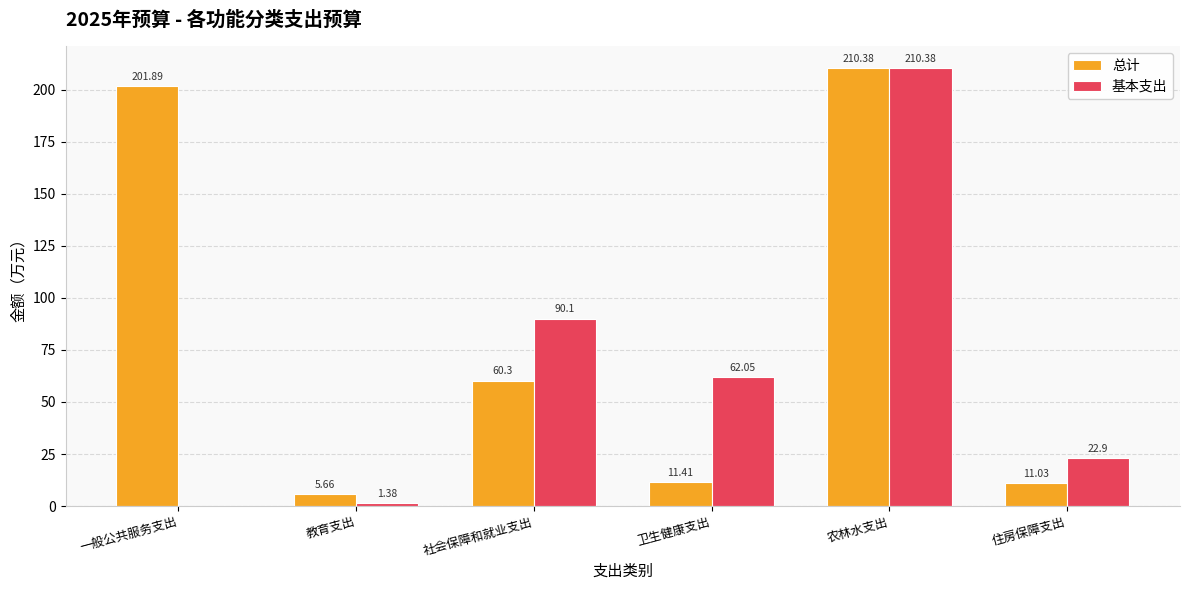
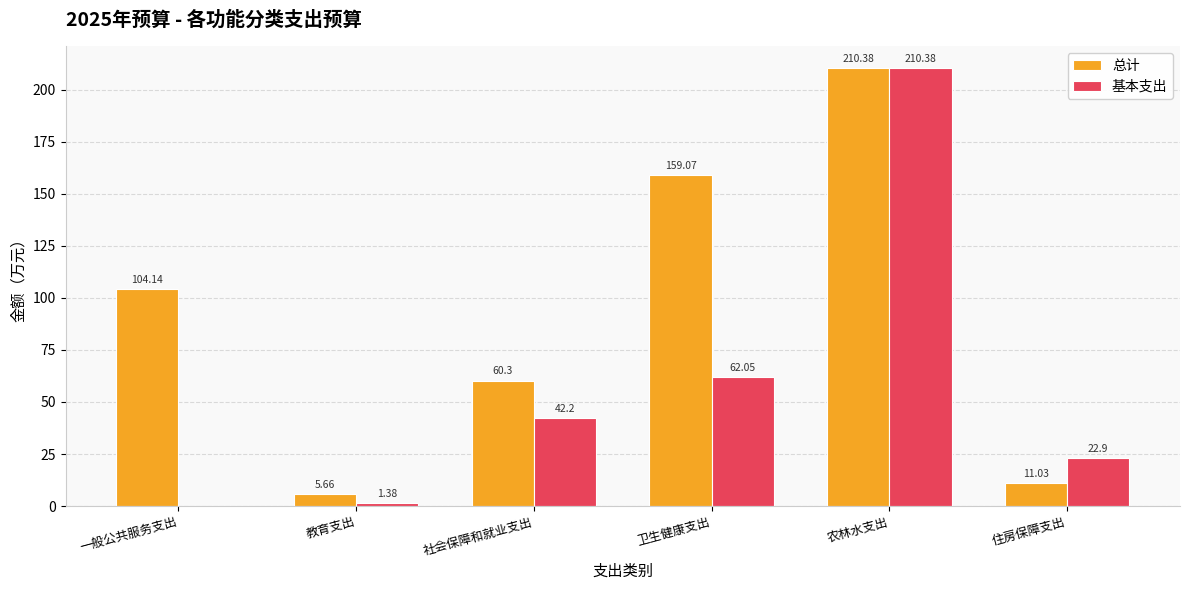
  {
    "总计": {
-     "一般公共服务支出": 201.89,
+     "一般公共服务支出": 104.14,
      "教育支出": 5.66,
      "社会保障和就业支出": 60.3,
-     "卫生健康支出": 11.41,
+     "卫生健康支出": 159.07,
      "农林水支出": 210.38,
      "住房保障支出": 11.03
    },
    "基本支出": {
      "教育支出": 1.38,
-     "社会保障和就业支出": 90.1,
+     "社会保障和就业支出": 42.2,
      "卫生健康支出": 62.05,
      "农林水支出": 210.38,
      "住房保障支出": 22.9
    }
  }
